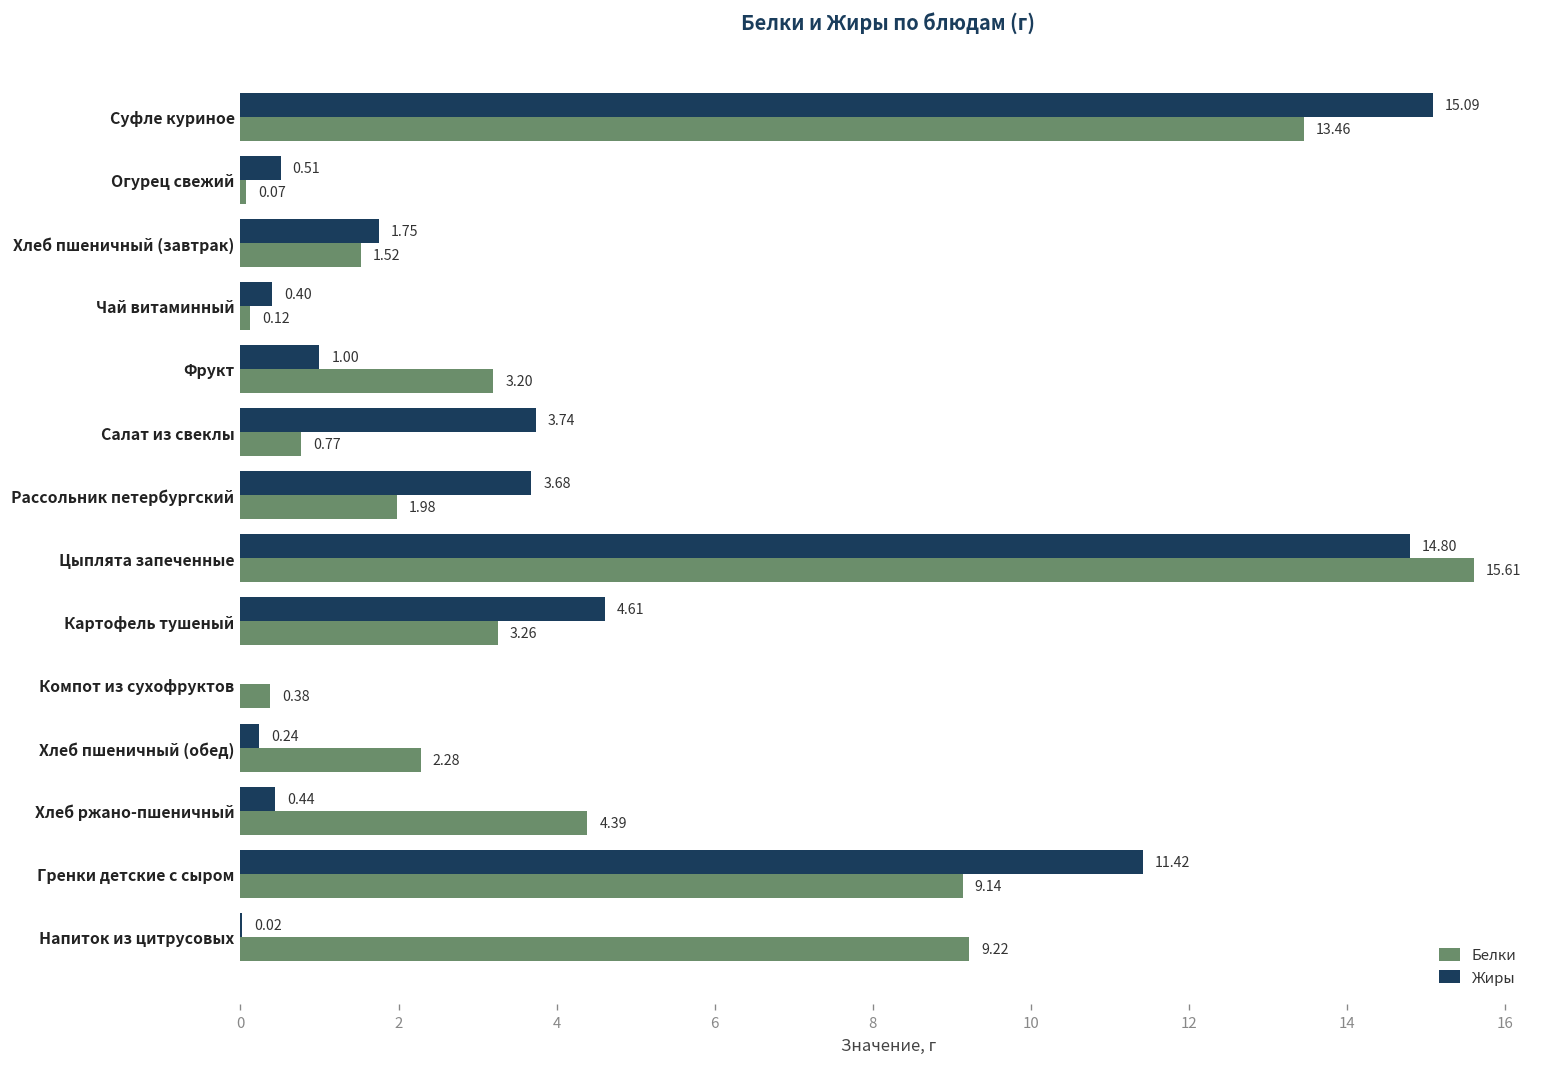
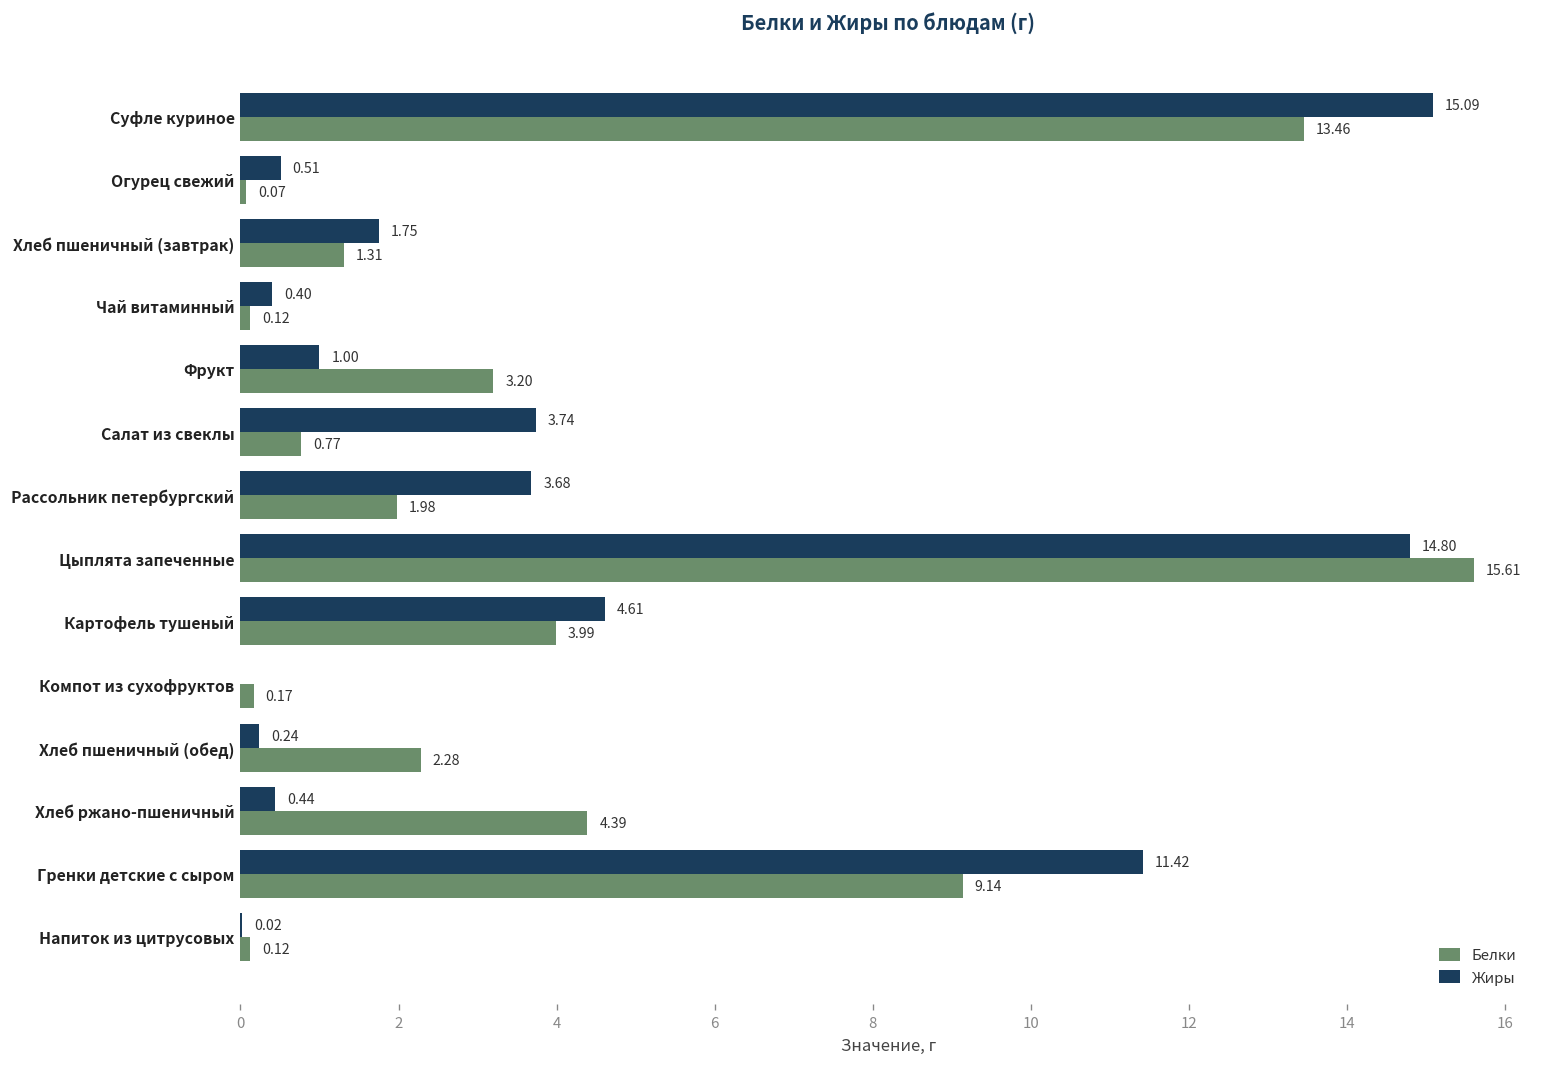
  {
    "Белки": {
      "Суфле куриное": 13.46,
      "Огурец свежий": 0.07,
-     "Хлеб пшеничный (завтрак)": 1.52,
+     "Хлеб пшеничный (завтрак)": 1.31,
      "Чай витаминный": 0.12,
      "Фрукт": 3.20,
      "Салат из свеклы": 0.77,
      "Рассольник петербургский": 1.98,
      "Цыплята запеченные": 15.61,
-     "Картофель тушеный": 3.26,
-     "Компот из сухофруктов": 0.38,
+     "Картофель тушеный": 3.99,
+     "Компот из сухофруктов": 0.17,
      "Хлеб пшеничный (обед)": 2.28,
      "Хлеб ржано-пшеничный": 4.39,
      "Гренки детские с сыром": 9.14,
-     "Напиток из цитрусовых": 9.22
+     "Напиток из цитрусовых": 0.12
    },
    "Жиры": {
      "Суфле куриное": 15.09,
      "Огурец свежий": 0.51,
      "Хлеб пшеничный (завтрак)": 1.75,
      "Чай витаминный": 0.40,
      "Фрукт": 1.00,
      "Салат из свеклы": 3.74,
      "Рассольник петербургский": 3.68,
      "Цыплята запеченные": 14.80,
      "Картофель тушеный": 4.61,
      "Хлеб пшеничный (обед)": 0.24,
      "Хлеб ржано-пшеничный": 0.44,
      "Гренки детские с сыром": 11.42,
      "Напиток из цитрусовых": 0.02
    }
  }
